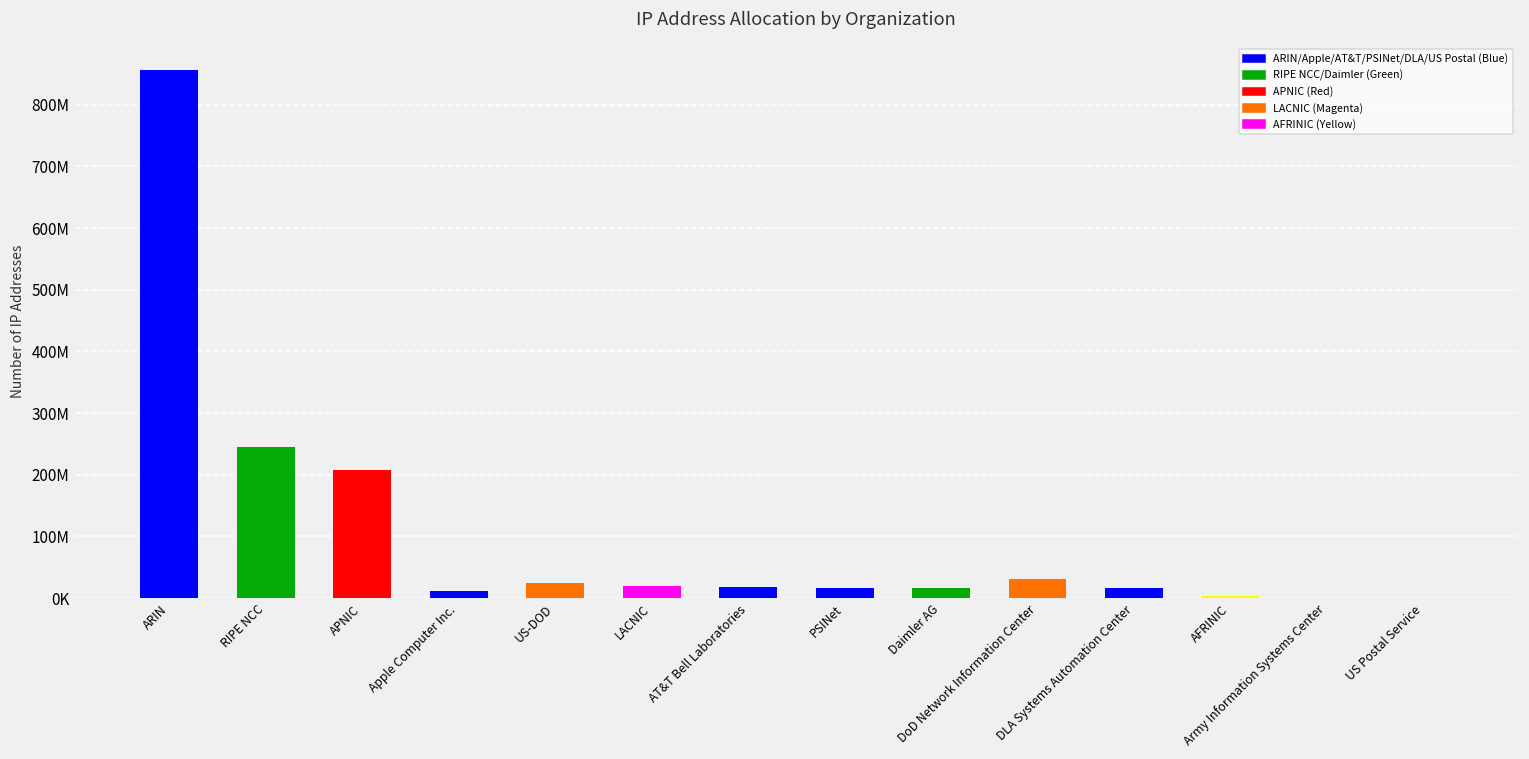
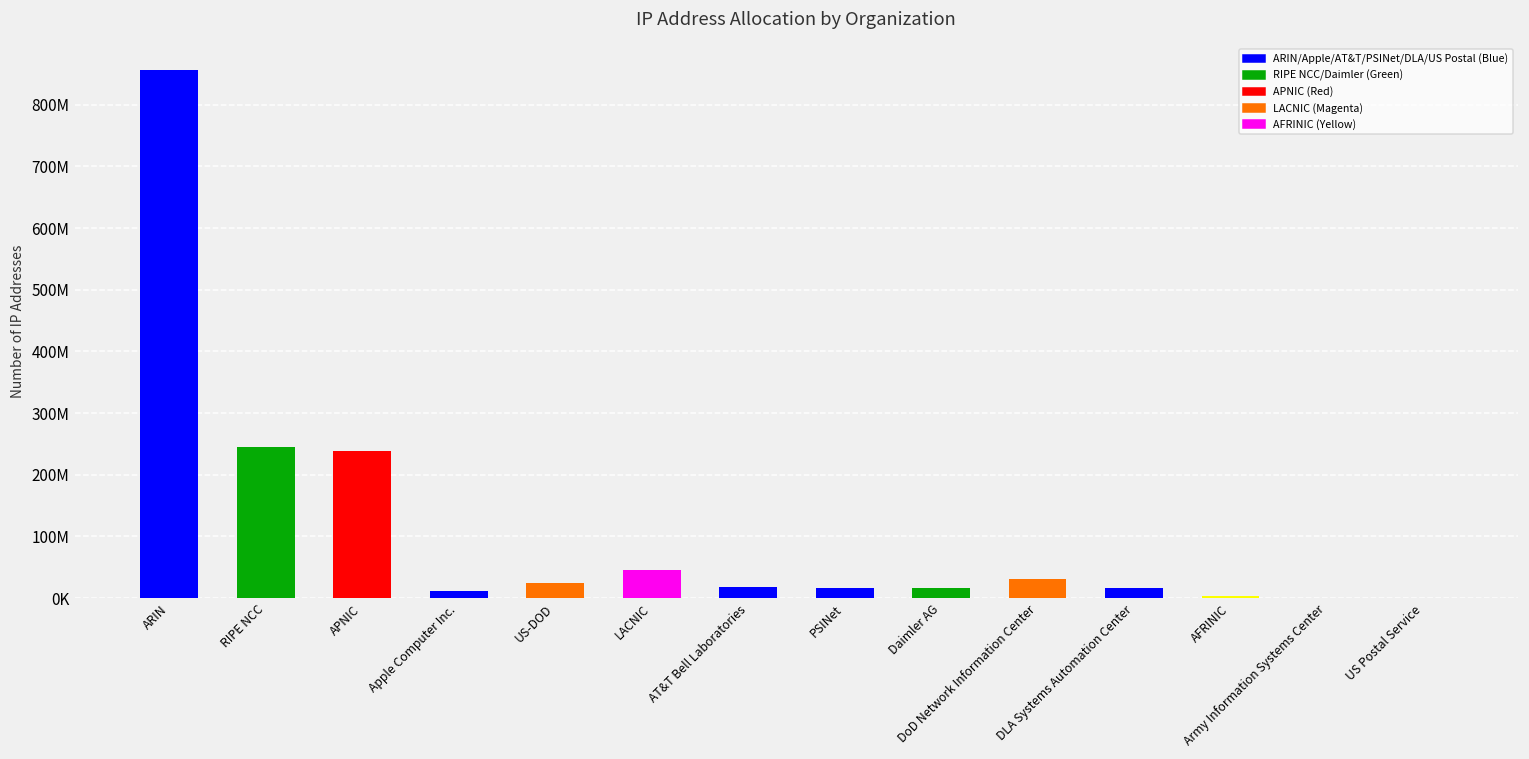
  {
    "ARIN": 860000000,
    "RIPE NCC": 240000000,
-   "APNIC": 210000000,
+   "APNIC": 240000000,
    "Apple Computer Inc.": 10000000,
    "US-DOD": 30000000,
-   "LACNIC": 20000000,
+   "LACNIC": 50000000,
    "AT&T Bell Laboratories": 20000000,
    "PSINet": 20000000,
    "Daimler AG": 20000000,
    "DoD Network Information Center": 30000000,
    "DLA Systems Automation Center": 20000000
  }
